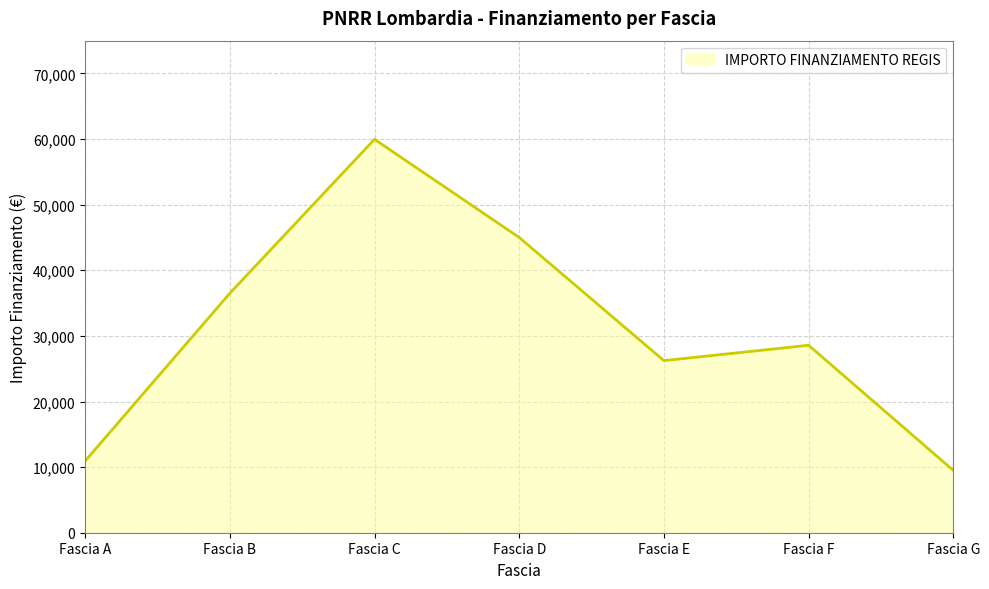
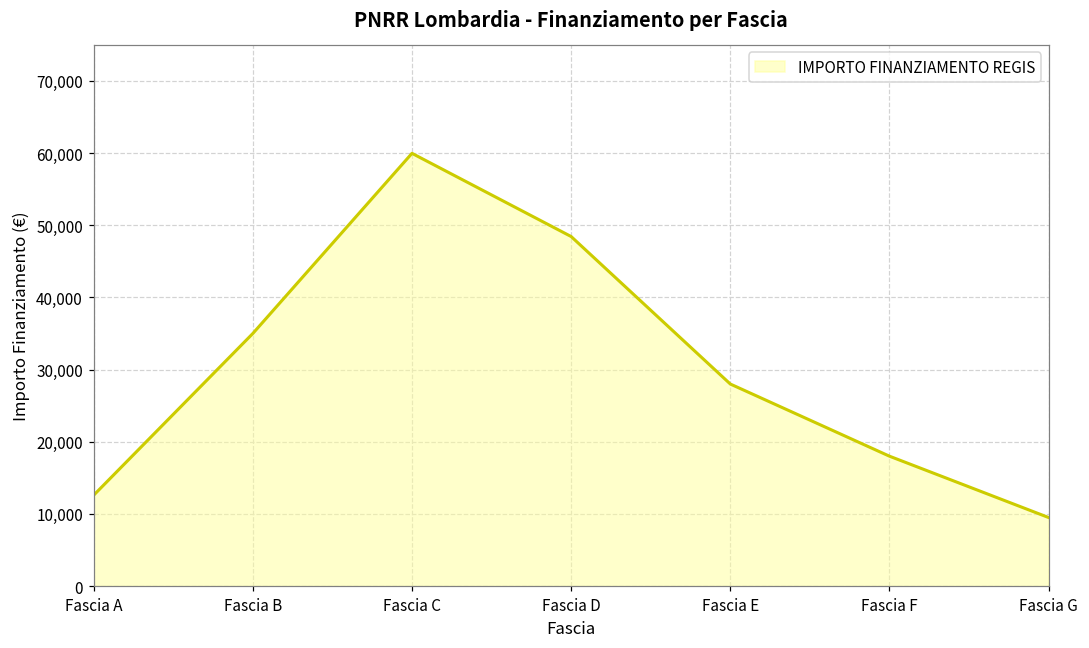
  {
-   "Fascia A": "11,000",
-   "Fascia B": "36,000",
+   "Fascia A": "13,000",
+   "Fascia B": "35,000",
    "Fascia C": "60,000",
-   "Fascia D": "45,000",
-   "Fascia E": "26,000",
-   "Fascia F": "29,000",
+   "Fascia D": "48,000",
+   "Fascia E": "28,000",
+   "Fascia F": "18,000",
    "Fascia G": "10,000"
  }
